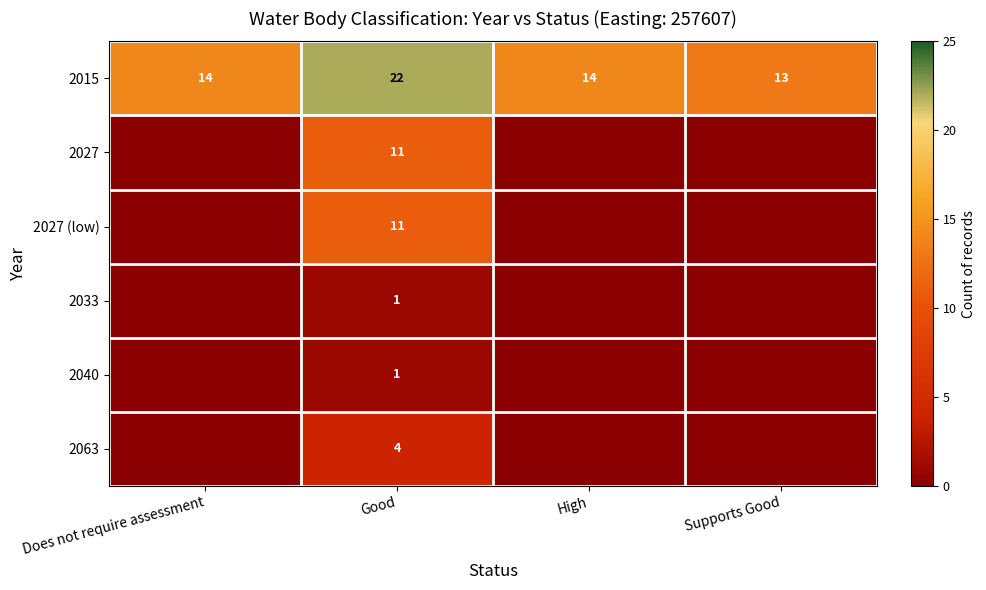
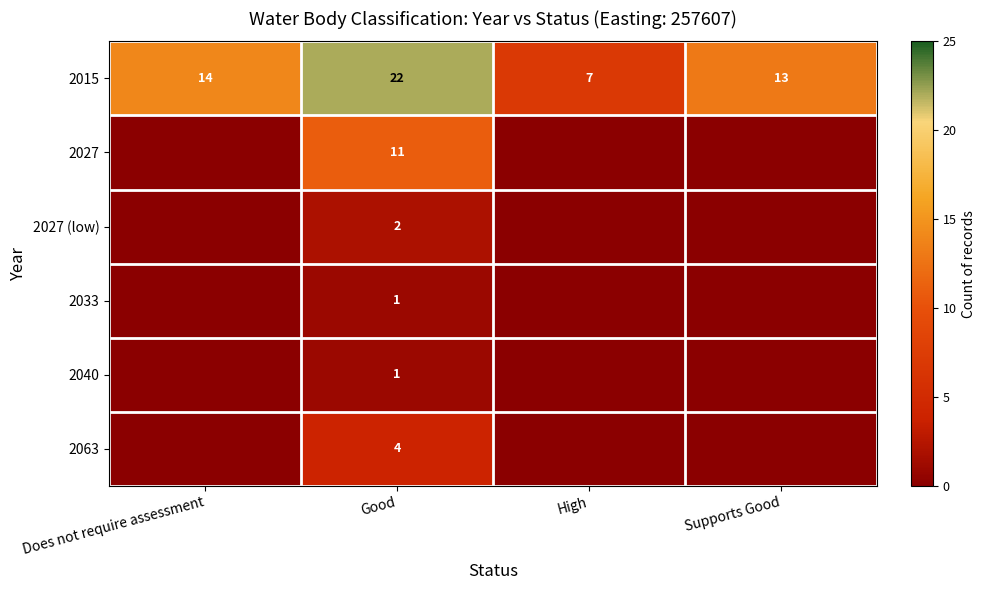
  {
    "2015": {
      "Does not require assessment": 14,
      "Good": 22,
-     "High": 14,
+     "High": 7,
      "Supports Good": 13
    },
    "2027": {
      "Good": 11
    },
    "2027 (low)": {
-     "Good": 11
+     "Good": 2
    },
    "2033": {
      "Good": 1
    },
    "2040": {
      "Good": 1
    },
    "2063": {
      "Good": 4
    }
  }
